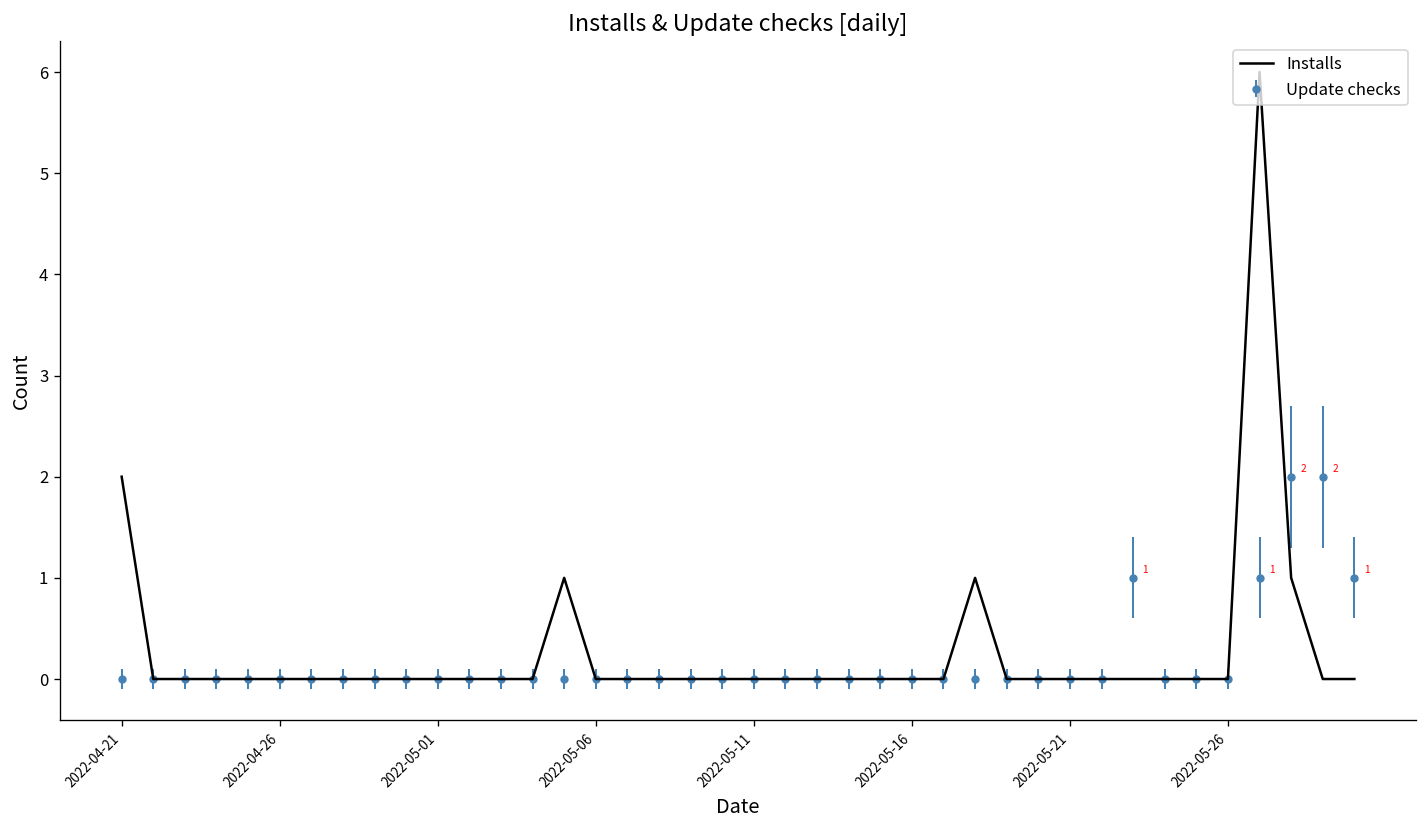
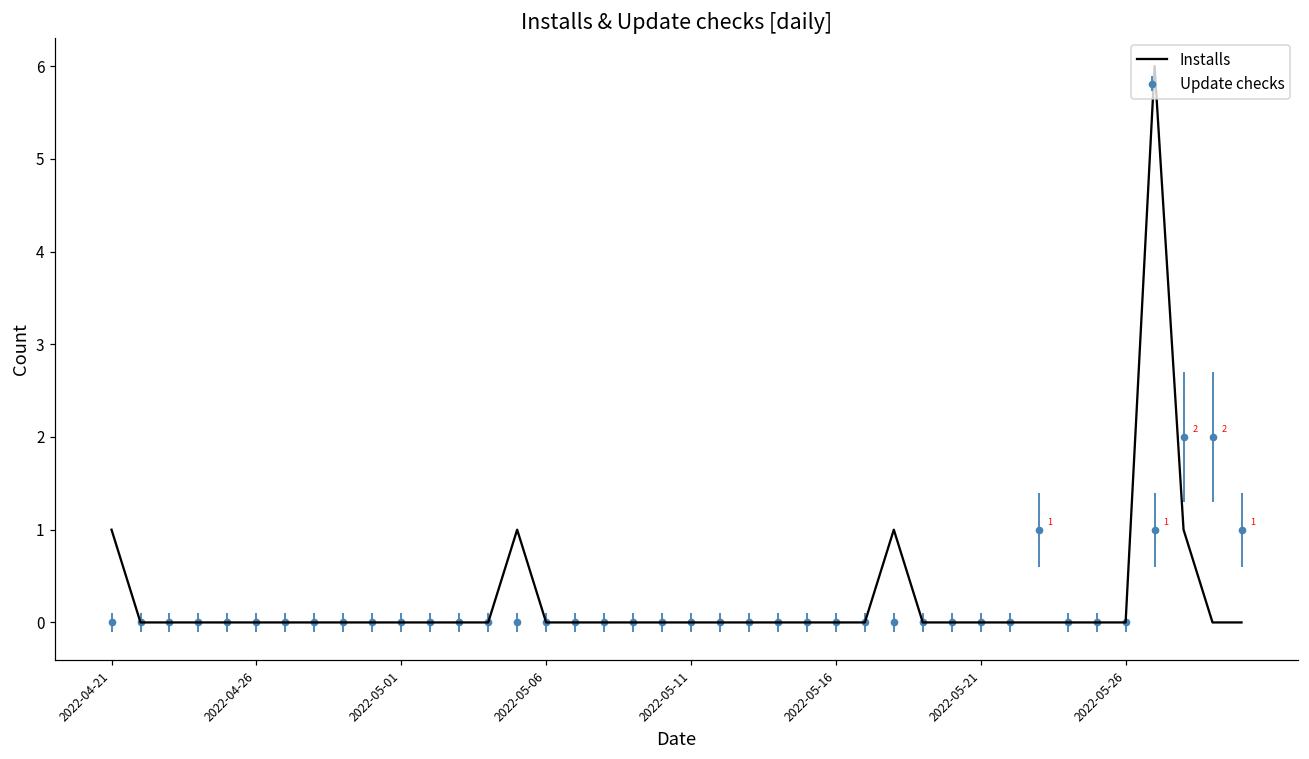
  {
    "Installs": {
-     "2022-04-21": 2
+     "2022-04-21": 1
    }
  }
